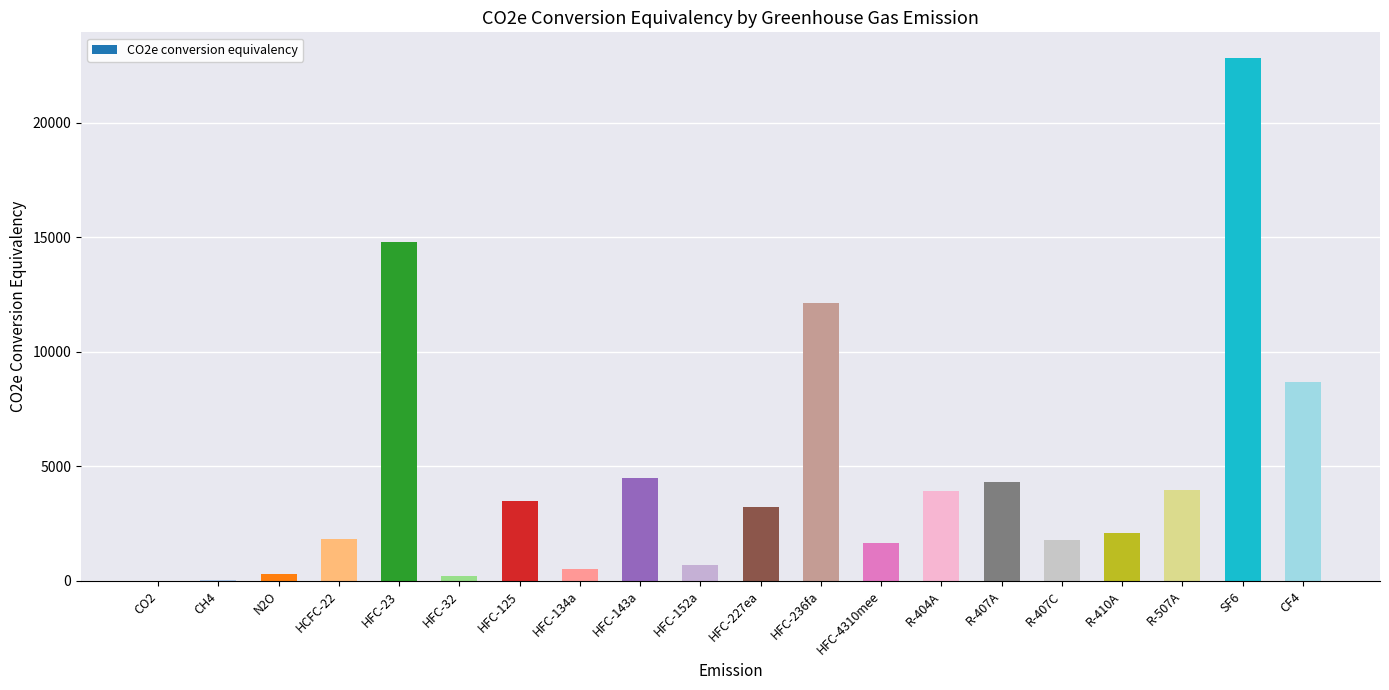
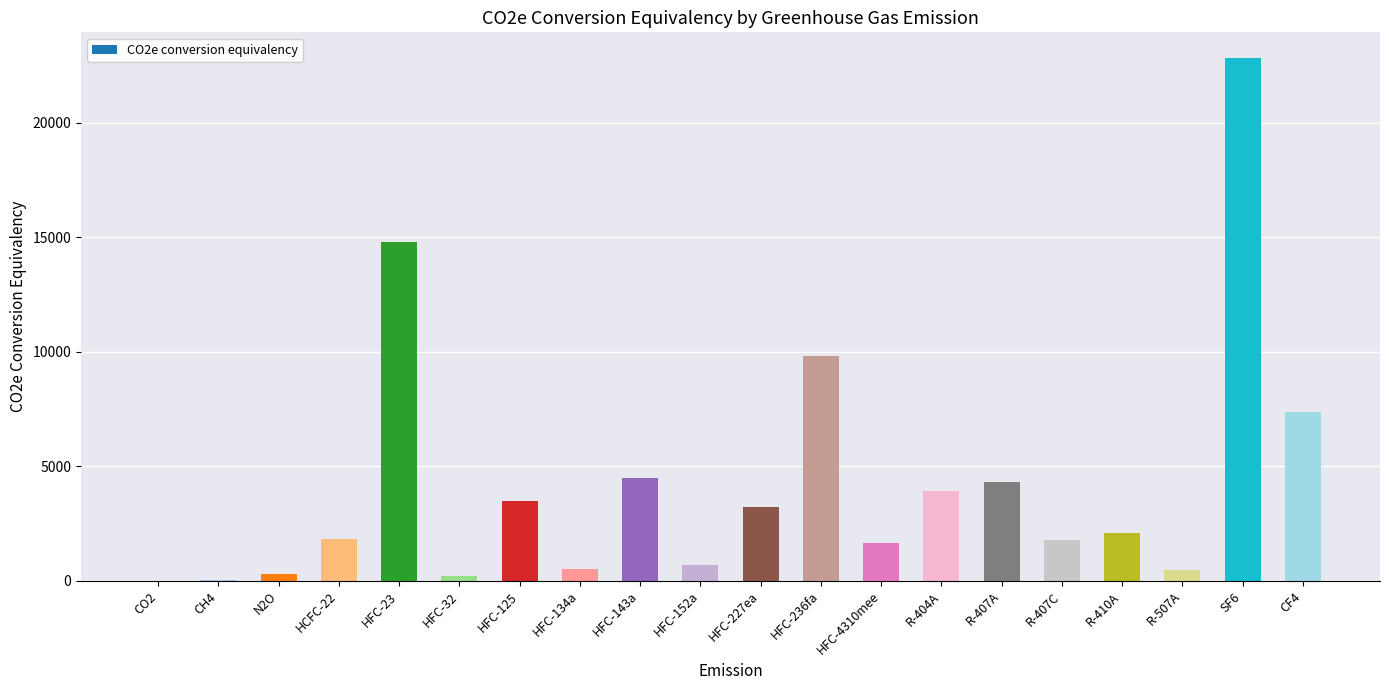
  {
    "N2O": 300,
    "HCFC-22": 1800,
    "HFC-23": 14800,
    "HFC-32": 200,
    "HFC-125": 3500,
    "HFC-134a": 500,
    "HFC-143a": 4500,
    "HFC-152a": 700,
    "HFC-227ea": 3200,
-   "HFC-236fa": 12100,
+   "HFC-236fa": 9800,
    "HFC-4310mee": 1600,
    "R-404A": 3900,
    "R-407A": 4300,
    "R-407C": 1800,
    "R-410A": 2100,
-   "R-507A": 4000,
+   "R-507A": 500,
    "SF6": 22800,
-   "CF4": 8700
+   "CF4": 7400
  }
